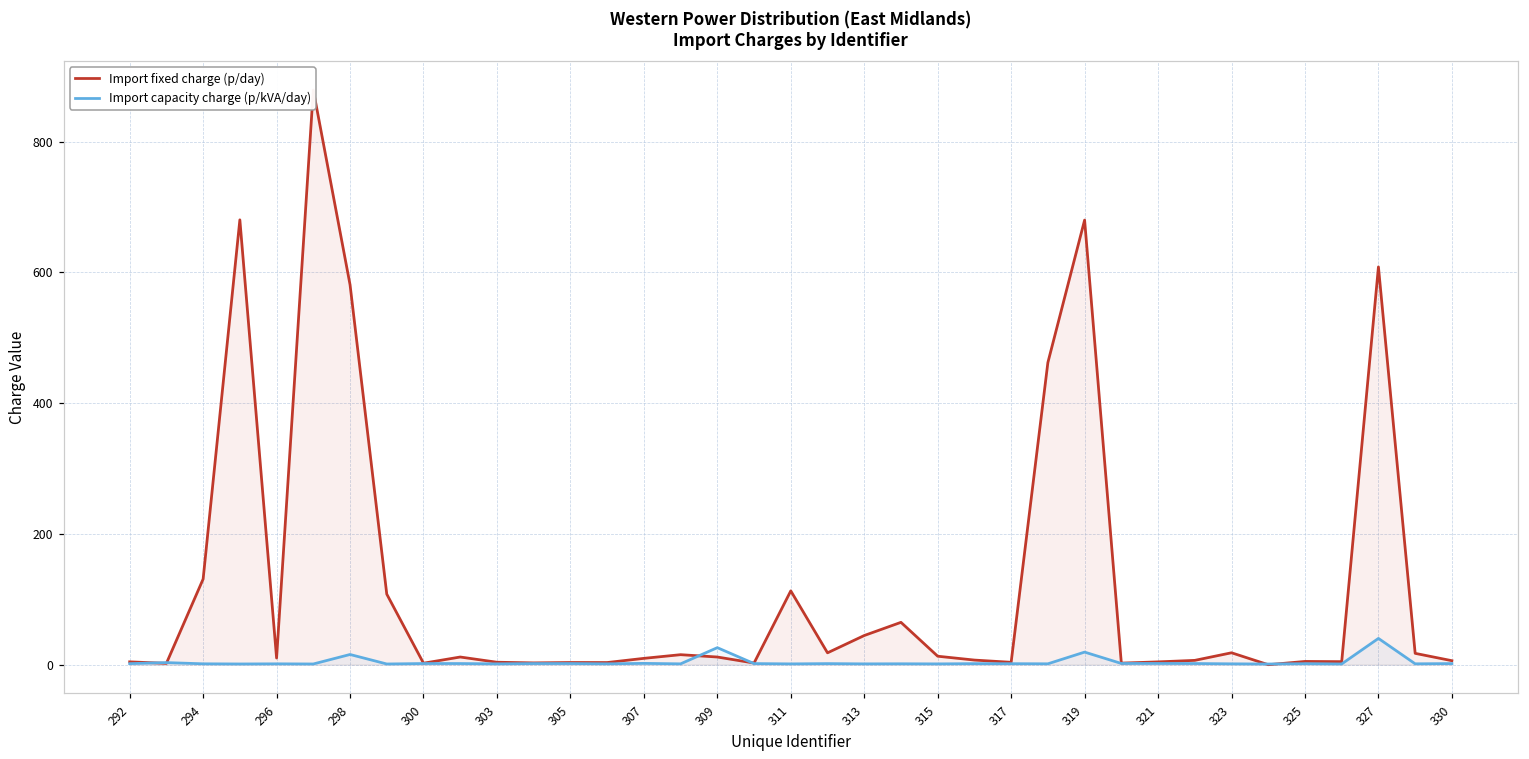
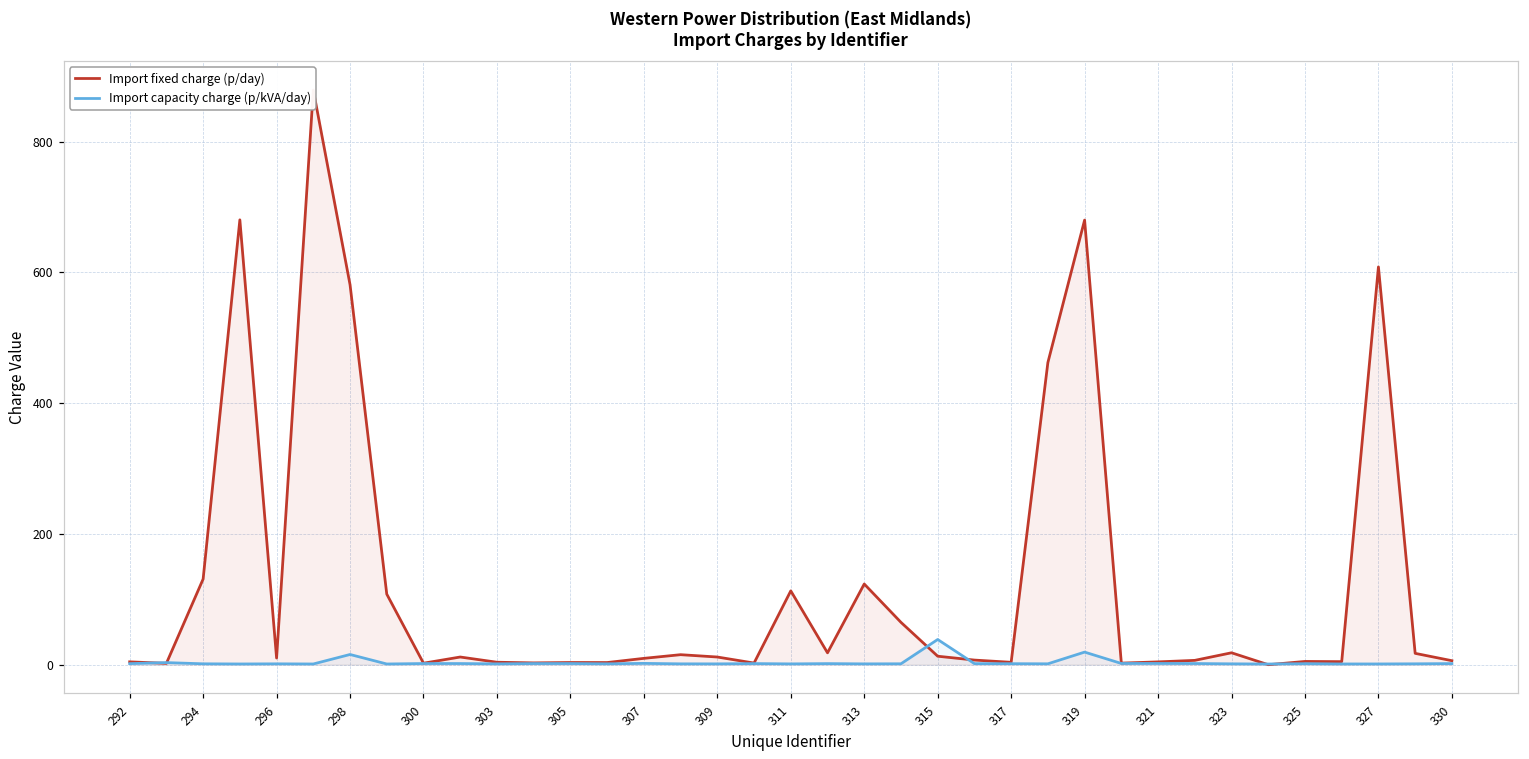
  {
    "Import fixed charge (p/day)": {
      "294": 130,
      "296": 10,
      "298": 580,
      "307": 10,
      "309": 10,
      "311": 110,
-     "313": 40,
+     "313": 120,
      "315": 10,
      "319": 680,
      "323": 20,
      "327": 610,
      "330": 10
    },
    "Import capacity charge (p/kVA/day)": {
      "294": 0,
      "296": 0,
      "298": 20,
      "307": 0,
-     "309": 30,
+     "309": 0,
      "311": 0,
      "313": 0,
-     "315": 0,
+     "315": 40,
      "319": 20,
      "323": 0,
-     "327": 40,
+     "327": 0,
      "330": 0
    }
  }
